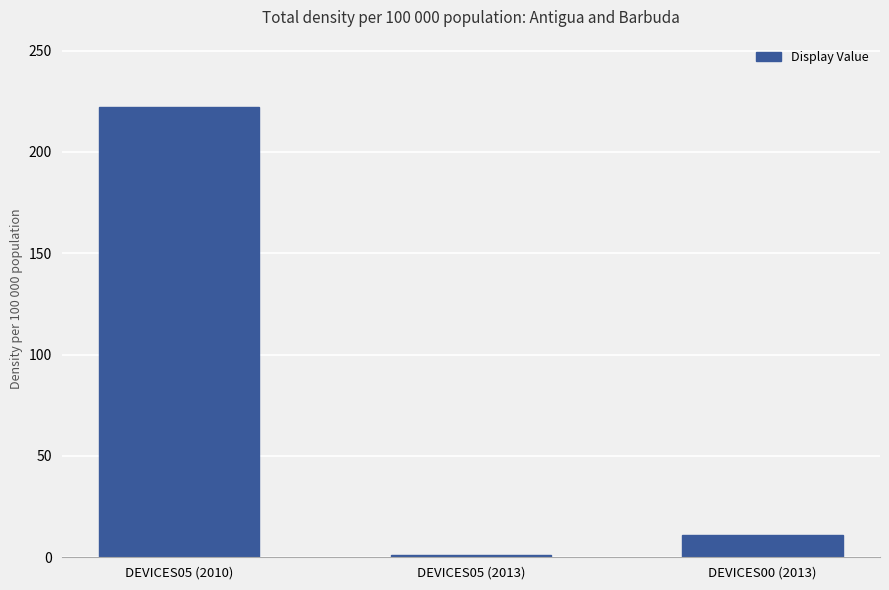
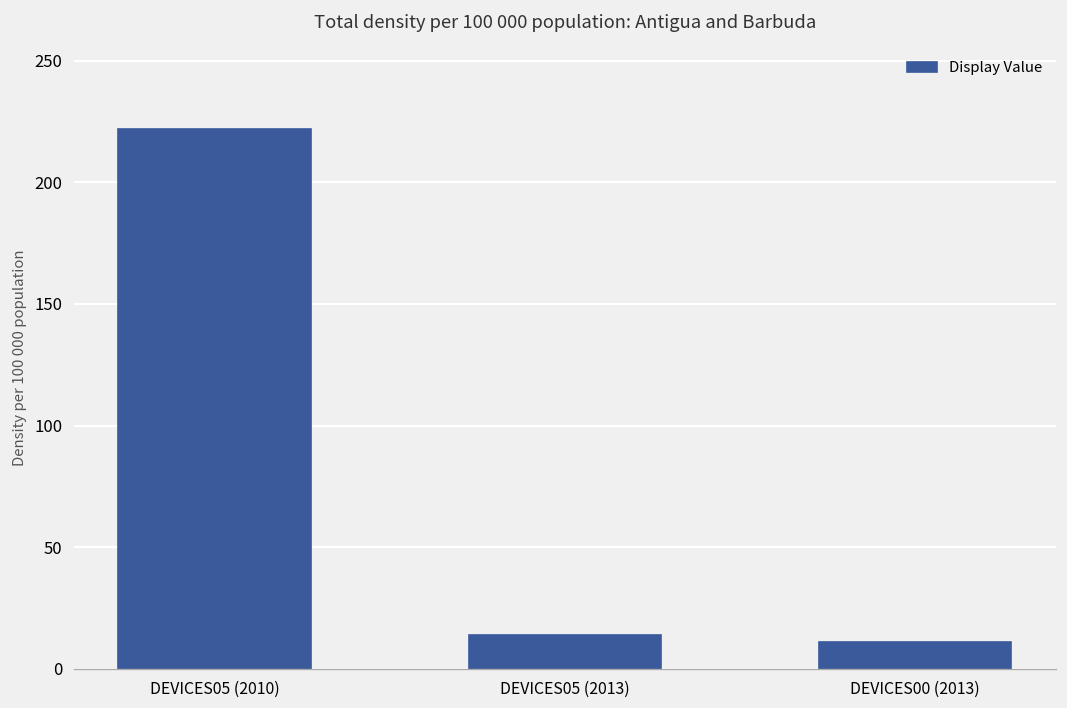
  {
    "DEVICES05 (2010)": 222,
-   "DEVICES05 (2013)": 1,
+   "DEVICES05 (2013)": 14,
    "DEVICES00 (2013)": 11
  }
